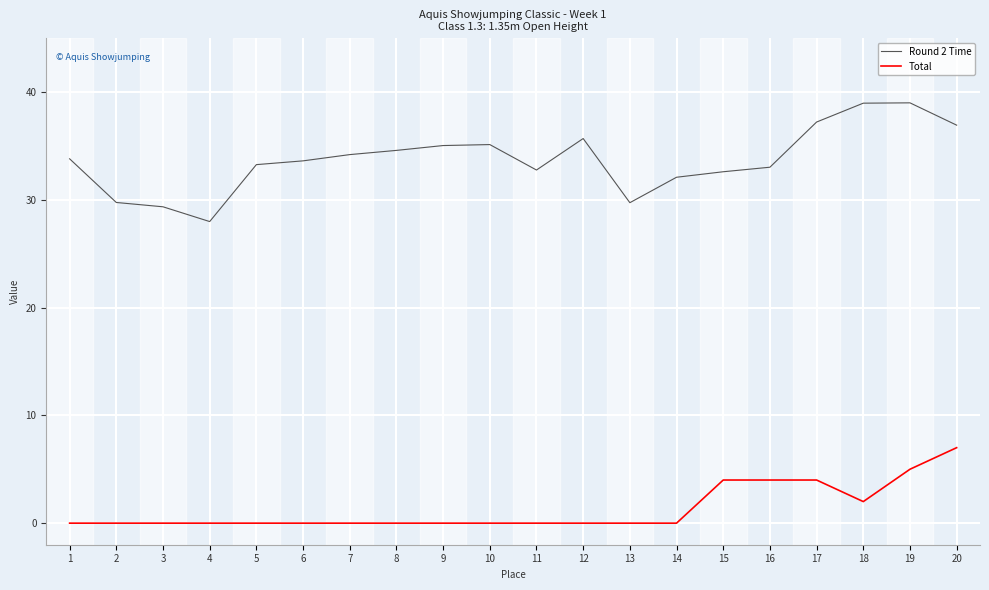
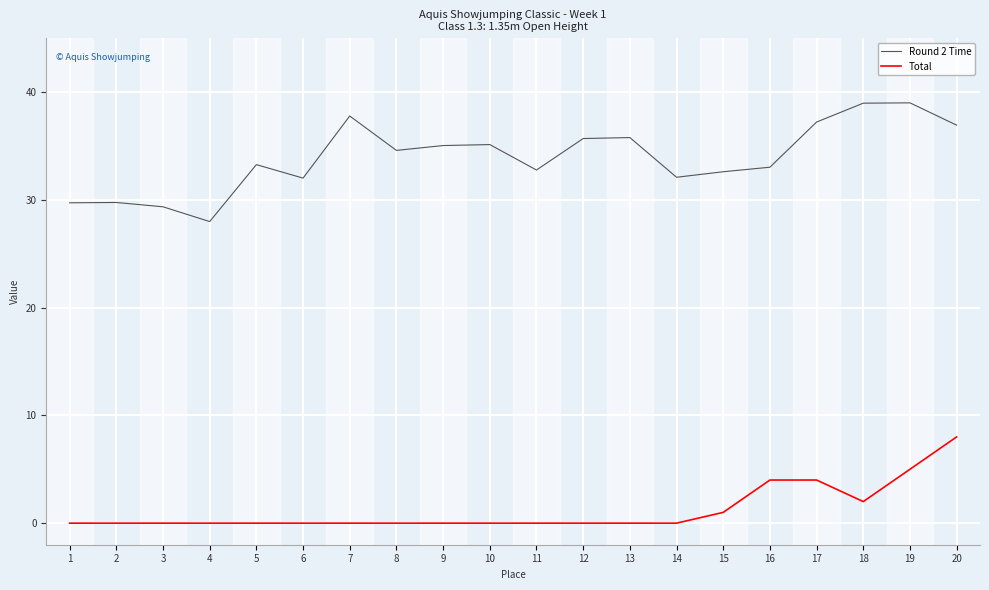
  {
    "Round 2 Time": {
-     "1": 33.8,
+     "1": 29.7,
      "2": 29.7,
      "3": 29.3,
      "4": 28.0,
      "5": 33.3,
-     "6": 33.6,
-     "7": 34.2,
+     "6": 32.0,
+     "7": 37.8,
      "8": 34.6,
      "9": 35.0,
      "10": 35.1,
      "11": 32.8,
      "12": 35.7,
-     "13": 29.7,
+     "13": 35.8,
      "14": 32.1,
      "15": 32.6,
      "16": 33.0,
      "17": 37.2,
      "18": 39.0,
      "19": 39.0,
      "20": 36.9
    },
    "Total": {
      "1": 0,
      "2": 0,
      "3": 0,
      "4": 0,
      "5": 0,
      "6": 0,
      "7": 0,
      "8": 0,
      "9": 0,
      "10": 0,
      "11": 0,
      "12": 0,
      "13": 0,
      "14": 0,
-     "15": 4,
+     "15": 1,
      "16": 4,
      "17": 4,
      "18": 2,
      "19": 5,
-     "20": 7
+     "20": 8
    }
  }
